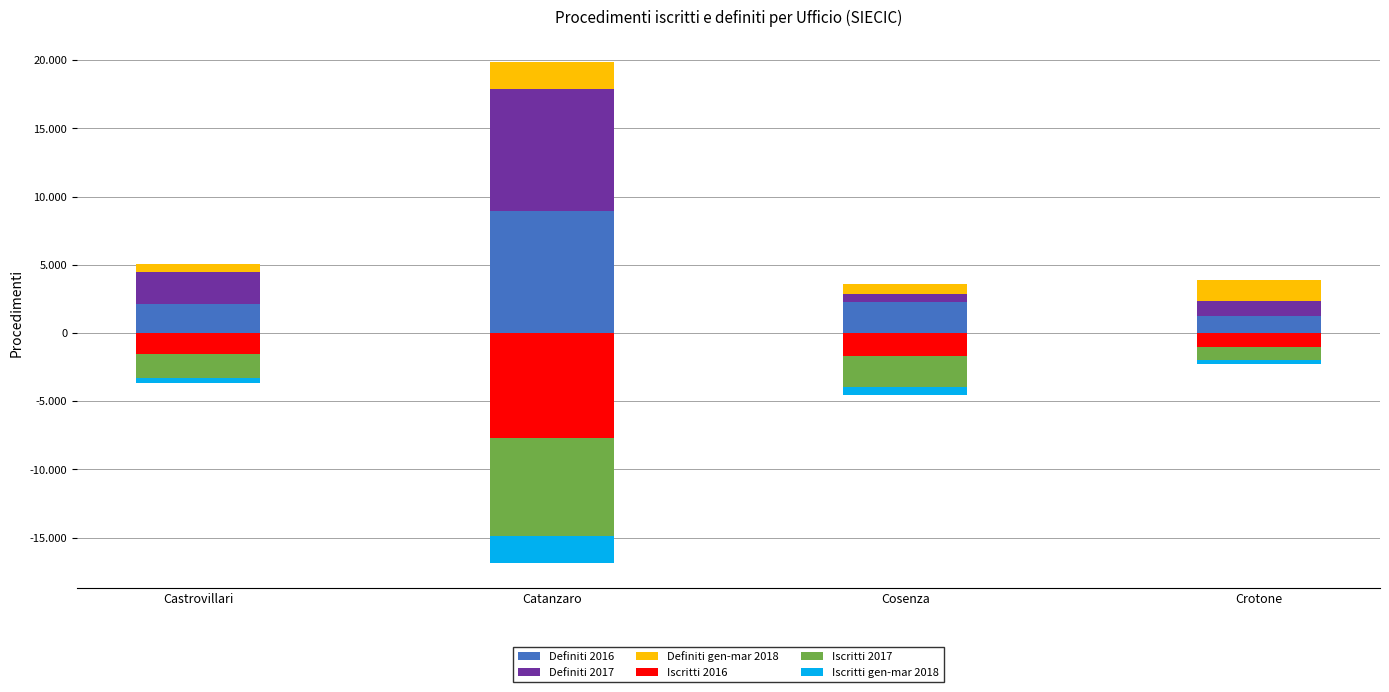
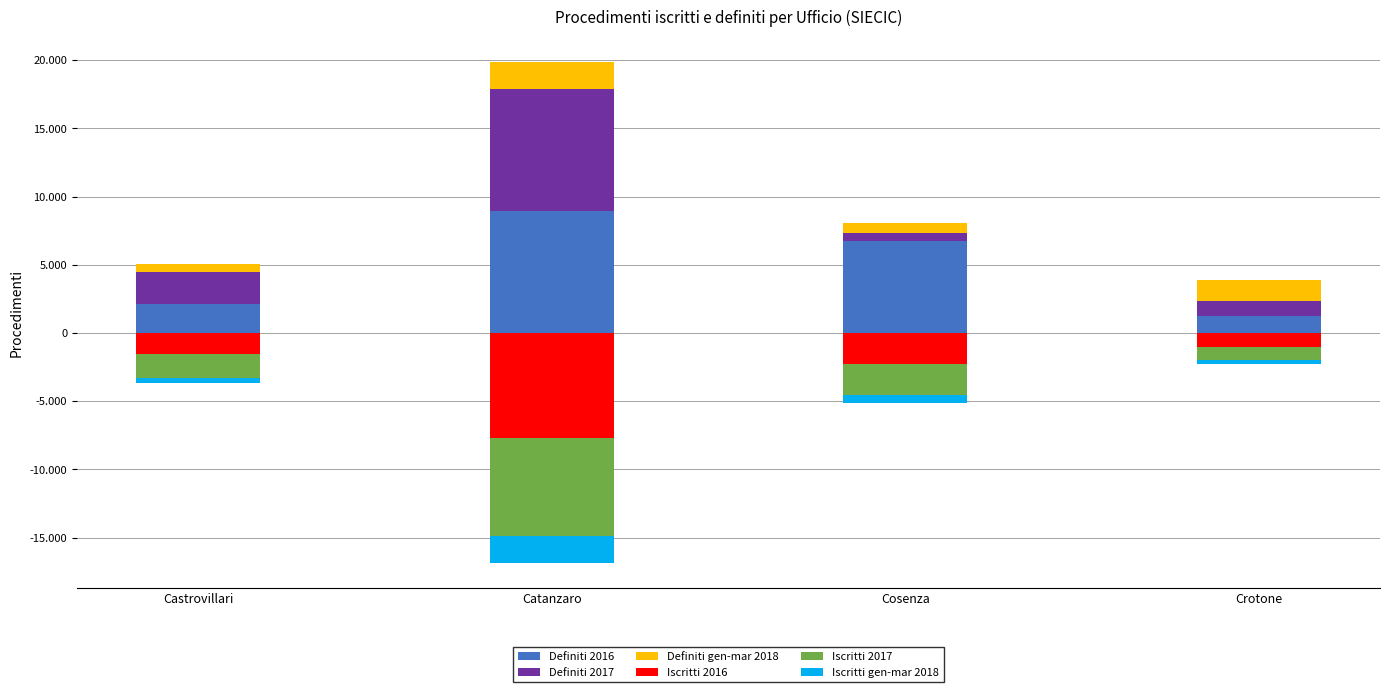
  {
    "Definiti 2016": {
      "Castrovillari": 2.1,
      "Catanzaro": 8.9,
-     "Cosenza": 2.3,
+     "Cosenza": 6.7,
      "Crotone": 1.2
    },
    "Definiti 2017": {
      "Castrovillari": 2.4,
      "Catanzaro": 9.0,
      "Cosenza": 0.6,
      "Crotone": 1.1
    },
    "Definiti gen-mar 2018": {
      "Castrovillari": 0.6,
      "Catanzaro": 2.0,
      "Cosenza": 0.7,
      "Crotone": 1.5
    },
    "Iscritti 2016": {
      "Castrovillari": -1.5,
      "Catanzaro": -7.7,
-     "Cosenza": -1.7,
+     "Cosenza": -2.3,
      "Crotone": -1.0
    },
    "Iscritti 2017": {
      "Castrovillari": -1.7,
      "Catanzaro": -7.1,
      "Cosenza": -2.3,
      "Crotone": -0.9
    },
    "Iscritti gen-mar 2018": {
      "Castrovillari": -0.4,
      "Catanzaro": -2.0,
      "Cosenza": -0.6,
      "Crotone": -0.3
    }
  }
